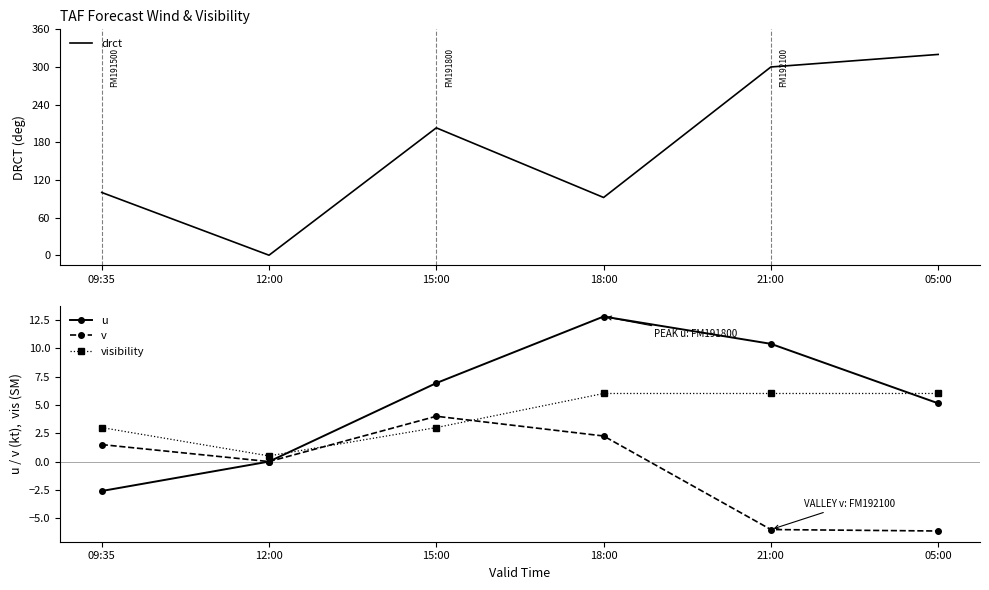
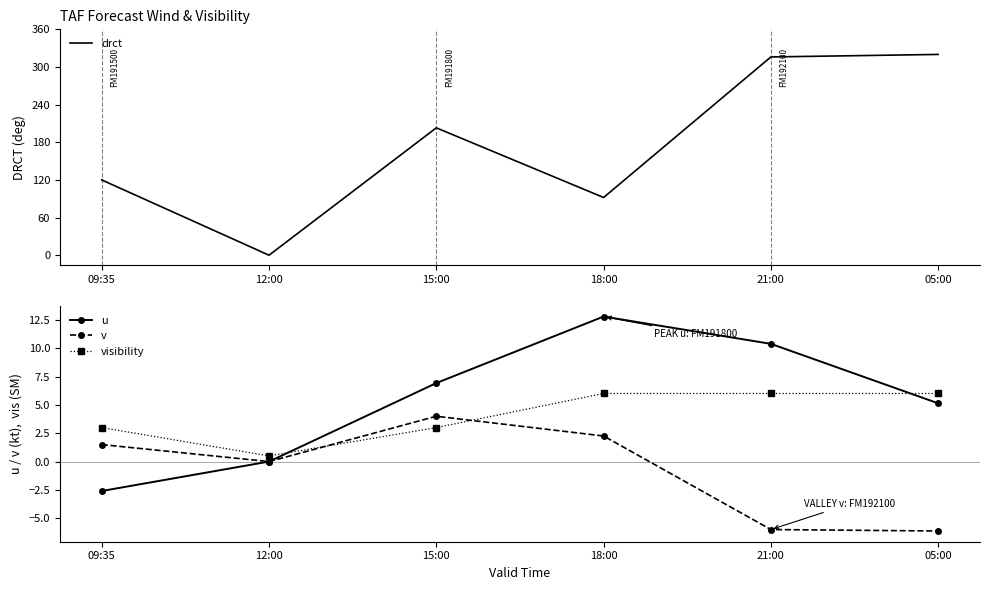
  {
    "TAF Forecast Wind & Visibility": {
-     "09:35": 100,
+     "09:35": 120,
      "12:00": 0,
      "15:00": 200,
      "18:00": 90,
-     "21:00": 300,
+     "21:00": 320,
      "05:00": 320
    }
  }
